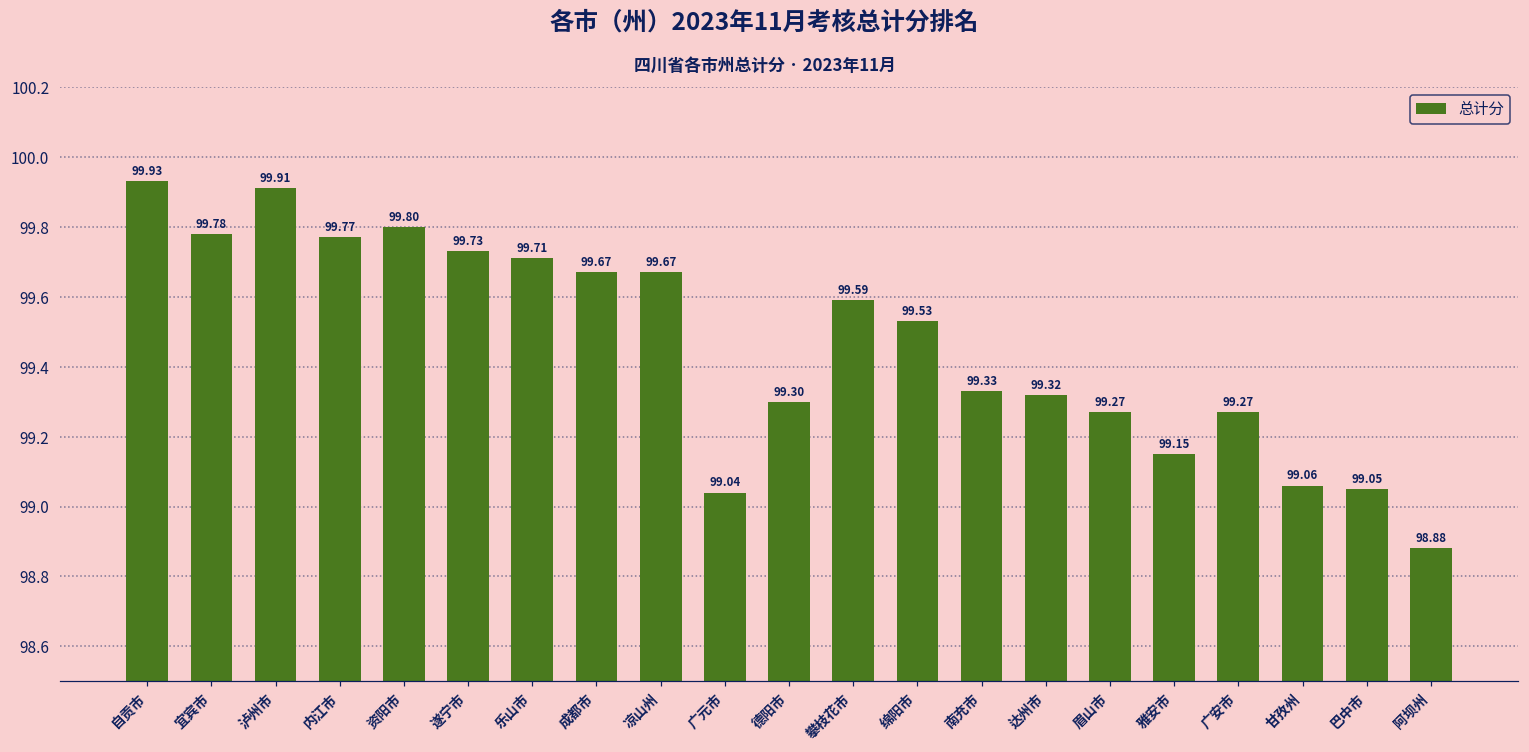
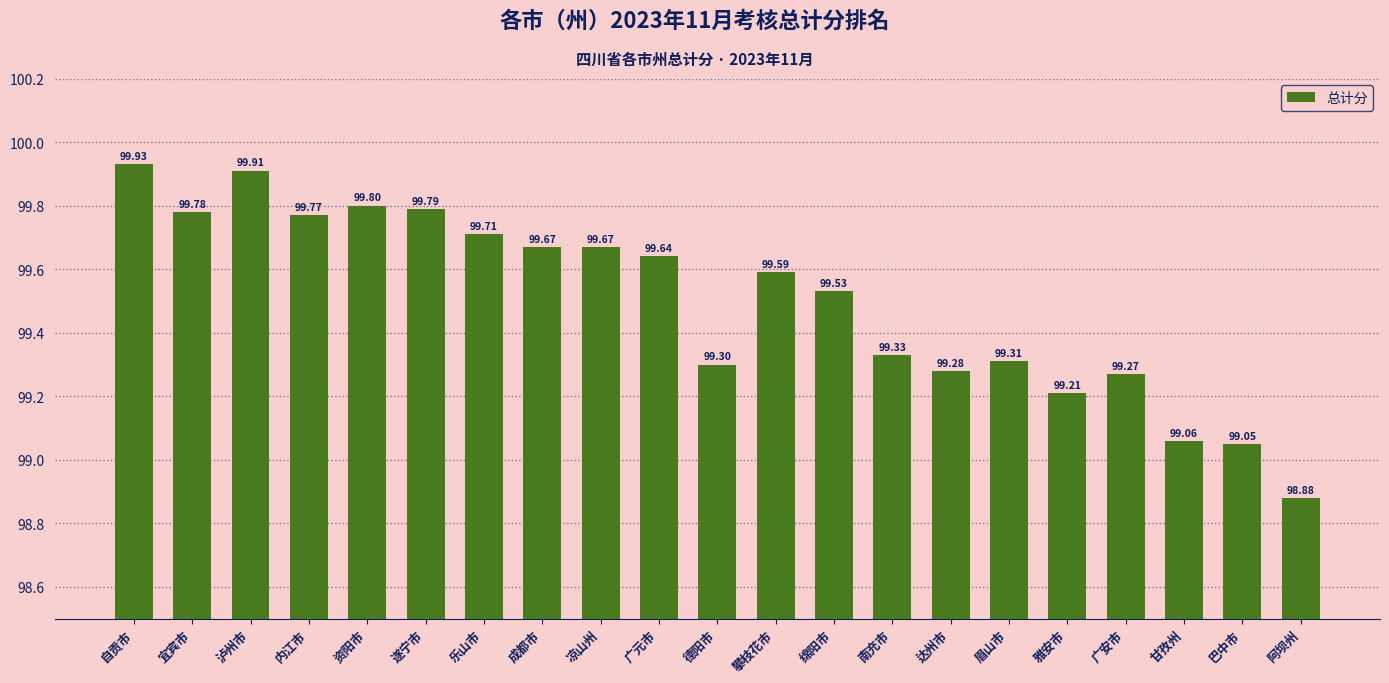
  {
    "自贡市": 99.93,
    "宜宾市": 99.78,
    "泸州市": 99.91,
    "内江市": 99.77,
    "资阳市": 99.80,
-   "遂宁市": 99.73,
+   "遂宁市": 99.79,
    "乐山市": 99.71,
    "成都市": 99.67,
    "凉山州": 99.67,
-   "广元市": 99.04,
+   "广元市": 99.64,
    "德阳市": 99.30,
    "攀枝花市": 99.59,
    "绵阳市": 99.53,
    "南充市": 99.33,
-   "达州市": 99.32,
-   "眉山市": 99.27,
-   "雅安市": 99.15,
+   "达州市": 99.28,
+   "眉山市": 99.31,
+   "雅安市": 99.21,
    "广安市": 99.27,
    "甘孜州": 99.06,
    "巴中市": 99.05,
    "阿坝州": 98.88
  }
